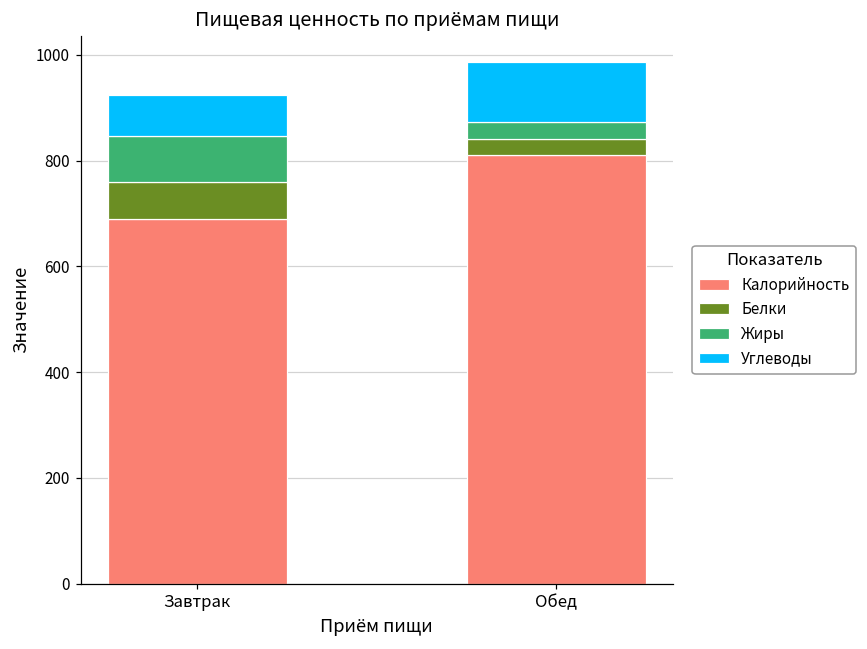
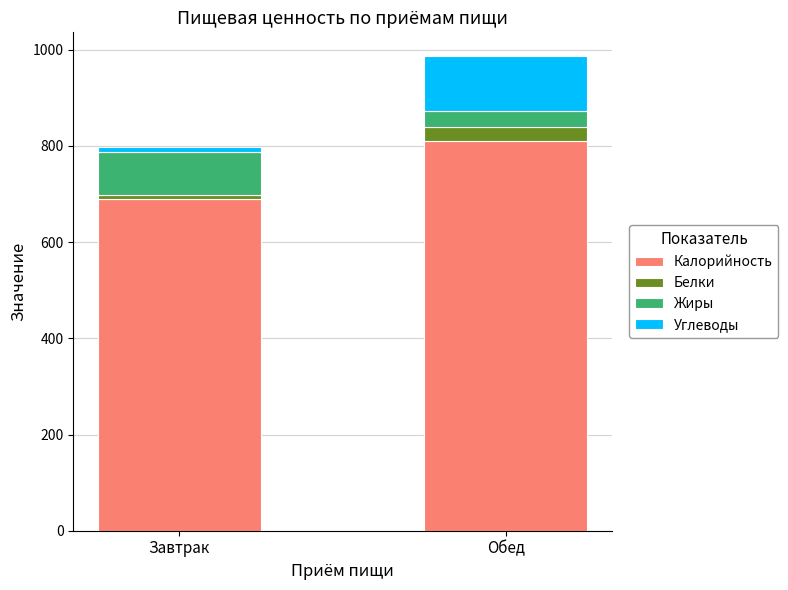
  {
    "Калорийность": {
      "Завтрак": 690,
      "Обед": 810
    },
    "Белки": {
-     "Завтрак": 70,
+     "Завтрак": 10,
      "Обед": 30
    },
    "Жиры": {
      "Завтрак": 90,
      "Обед": 30
    },
    "Углеводы": {
-     "Завтрак": 80,
+     "Завтрак": 10,
      "Обед": 110
    }
  }
